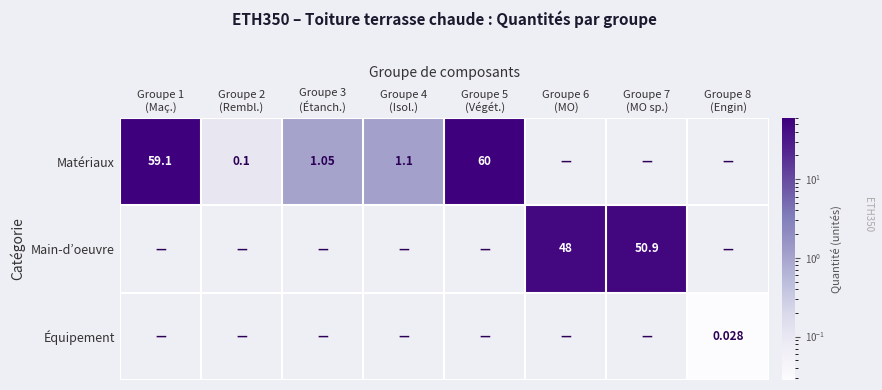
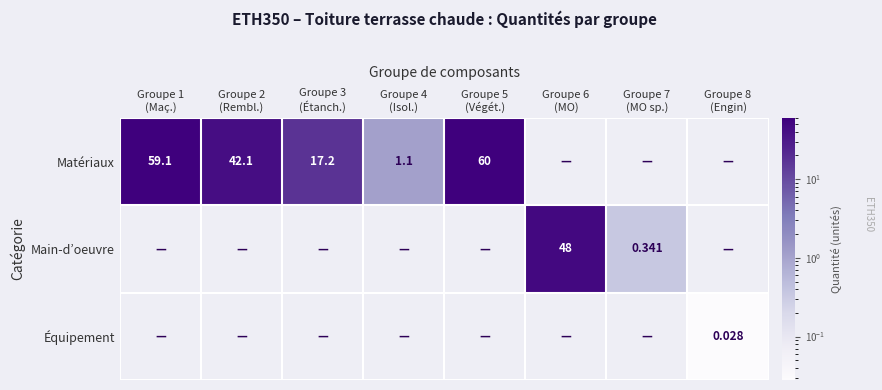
  {
    "Matériaux": {
      "Groupe 1 (Maç.)": 59.1,
-     "Groupe 2 (Rembl.)": 0.1,
-     "Groupe 3 (Étanch.)": 1.05,
+     "Groupe 2 (Rembl.)": 42.1,
+     "Groupe 3 (Étanch.)": 17.2,
      "Groupe 4 (Isol.)": 1.1,
      "Groupe 5 (Végét.)": 60
    },
    "Main-d’oeuvre": {
      "Groupe 6 (MO)": 48,
-     "Groupe 7 (MO sp.)": 50.9
+     "Groupe 7 (MO sp.)": 0.341
    },
    "Équipement": {
      "Groupe 8 (Engin)": 0.028
    }
  }
